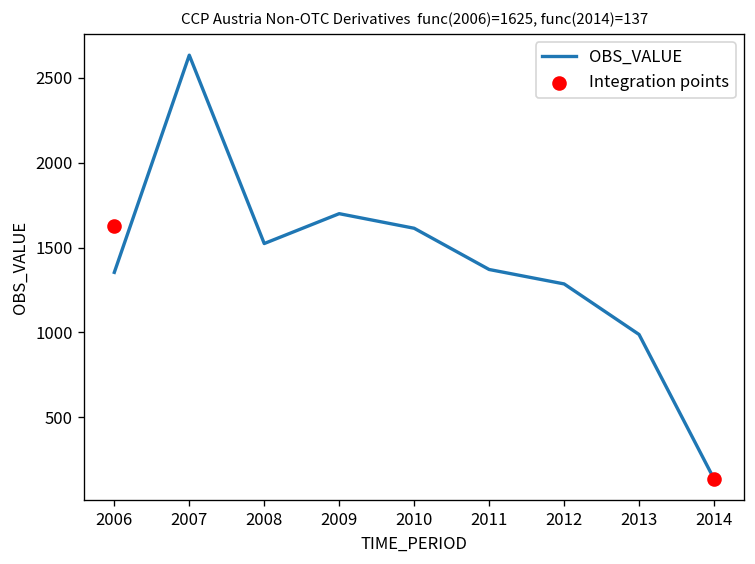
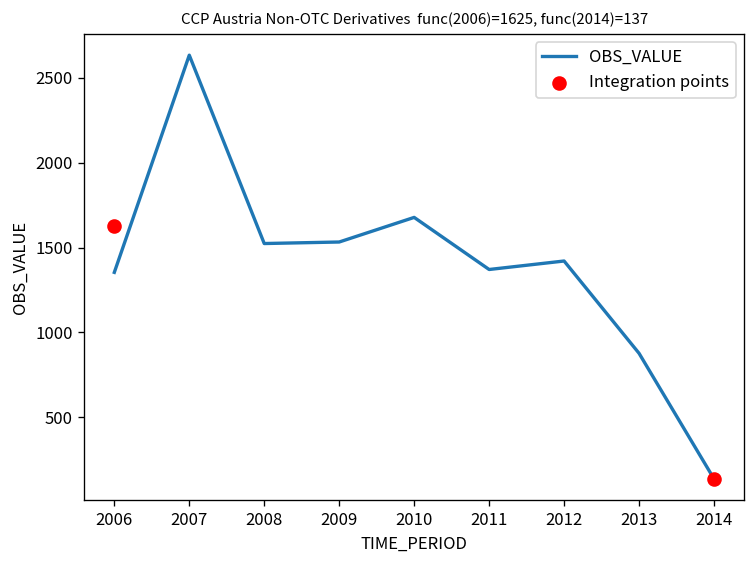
  {
    "OBS_VALUE": {
      "2006": 1350,
      "2007": 2630,
      "2008": 1520,
-     "2009": 1700,
-     "2010": 1610,
+     "2009": 1530,
+     "2010": 1680,
      "2011": 1370,
-     "2012": 1290,
-     "2013": 990
+     "2012": 1420,
+     "2013": 880
    }
  }
